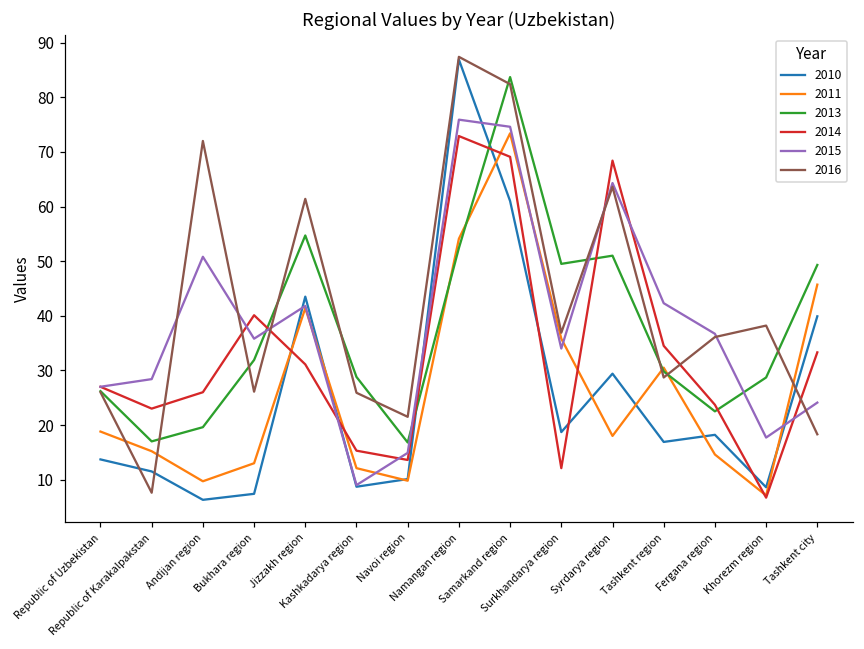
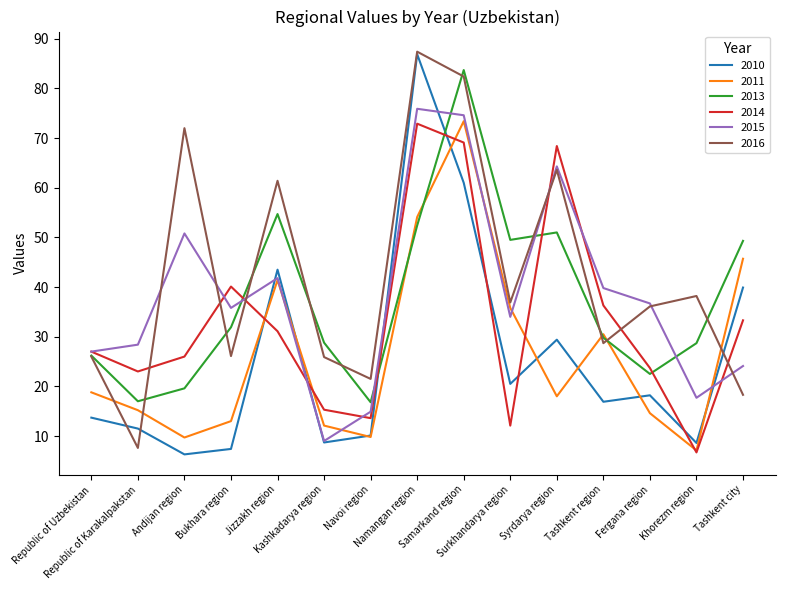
  {
    "2010": {
      "Republic of Uzbekistan": 14,
      "Republic of Karakalpakstan": 12,
      "Andijan region": 6,
      "Bukhara region": 7,
      "Jizzakh region": 44,
      "Samarkand region": 61,
-     "Surkhandarya region": 19,
+     "Surkhandarya region": 21,
      "Syrdarya region": 29,
      "Tashkent region": 17,
      "Fergana region": 18,
      "Khorezm region": 9,
      "Tashkent city": 40
    },
    "2011": {
      "Republic of Uzbekistan": 19,
      "Republic of Karakalpakstan": 15,
      "Andijan region": 10,
      "Bukhara region": 13,
      "Kashkadarya region": 12,
      "Namangan region": 54,
      "Samarkand region": 73,
      "Surkhandarya region": 36,
      "Syrdarya region": 18,
      "Tashkent region": 31,
      "Fergana region": 15,
      "Tashkent city": 46
    },
    "2013": {
      "Republic of Karakalpakstan": 17,
      "Andijan region": 20,
      "Bukhara region": 32,
      "Jizzakh region": 55,
      "Kashkadarya region": 29,
      "Navoi region": 17,
      "Namangan region": 52,
      "Samarkand region": 84,
      "Surkhandarya region": 50,
      "Syrdarya region": 51,
      "Tashkent region": 30,
      "Fergana region": 23,
      "Khorezm region": 29,
      "Tashkent city": 49
    },
    "2014": {
      "Republic of Karakalpakstan": 23,
      "Andijan region": 26,
      "Bukhara region": 40,
      "Jizzakh region": 31,
      "Kashkadarya region": 15,
      "Navoi region": 14,
      "Namangan region": 73,
      "Samarkand region": 69,
      "Surkhandarya region": 12,
      "Syrdarya region": 68,
-     "Tashkent region": 35,
+     "Tashkent region": 36,
      "Fergana region": 24,
      "Tashkent city": 33
    },
    "2015": {
      "Republic of Karakalpakstan": 28,
      "Andijan region": 51,
      "Bukhara region": 36,
      "Navoi region": 15,
      "Namangan region": 76,
      "Samarkand region": 75,
      "Surkhandarya region": 34,
      "Syrdarya region": 64,
-     "Tashkent region": 42,
+     "Tashkent region": 40,
      "Fergana region": 37,
      "Khorezm region": 18,
      "Tashkent city": 24
    },
    "2016": {
      "Republic of Karakalpakstan": 8,
      "Andijan region": 72,
      "Bukhara region": 26,
      "Jizzakh region": 61,
      "Kashkadarya region": 26,
      "Navoi region": 22,
      "Samarkand region": 82,
      "Surkhandarya region": 37,
      "Syrdarya region": 64,
      "Tashkent region": 29,
      "Fergana region": 36,
      "Khorezm region": 38,
      "Tashkent city": 18
    }
  }
